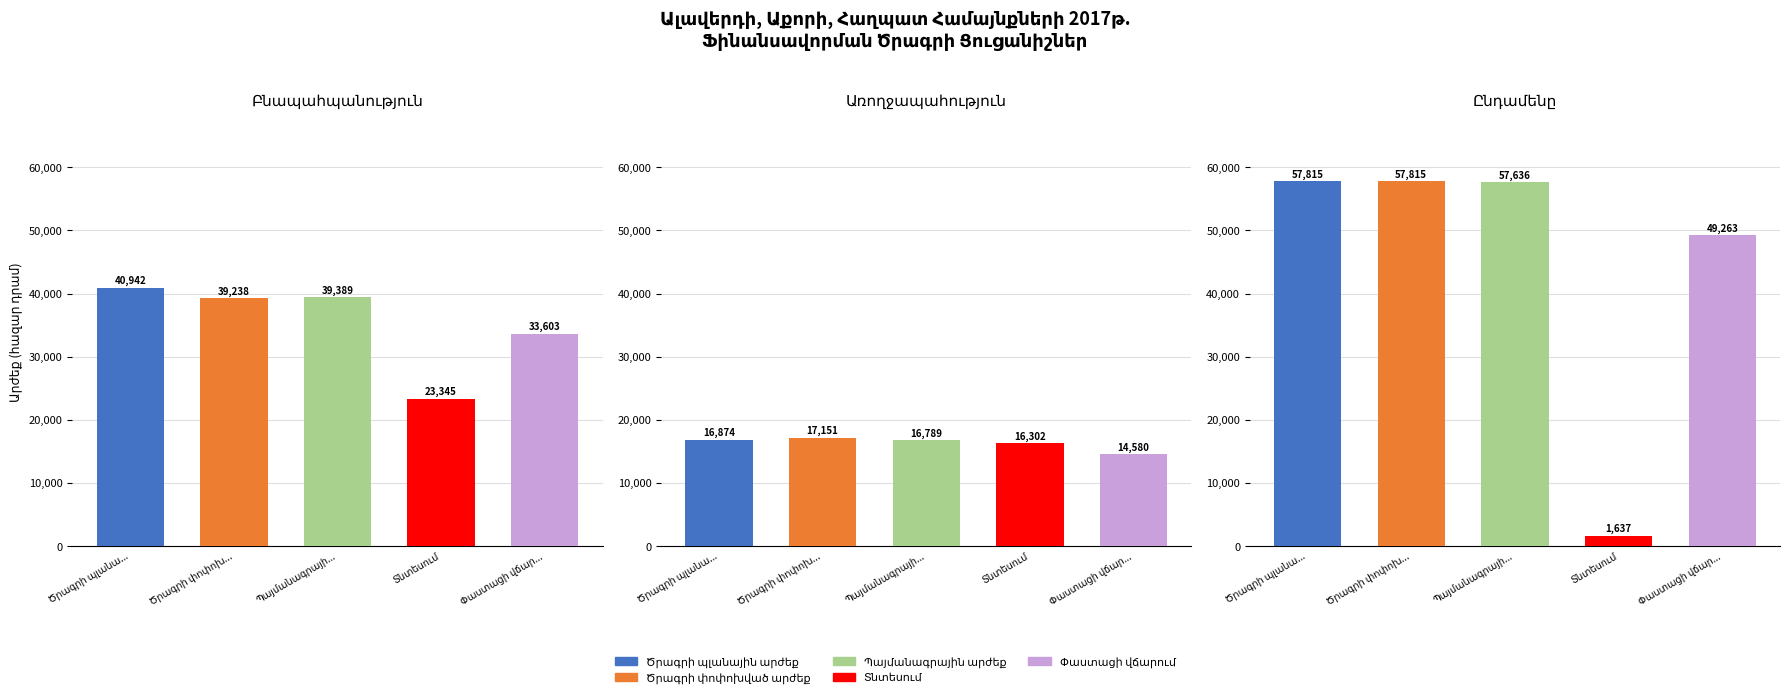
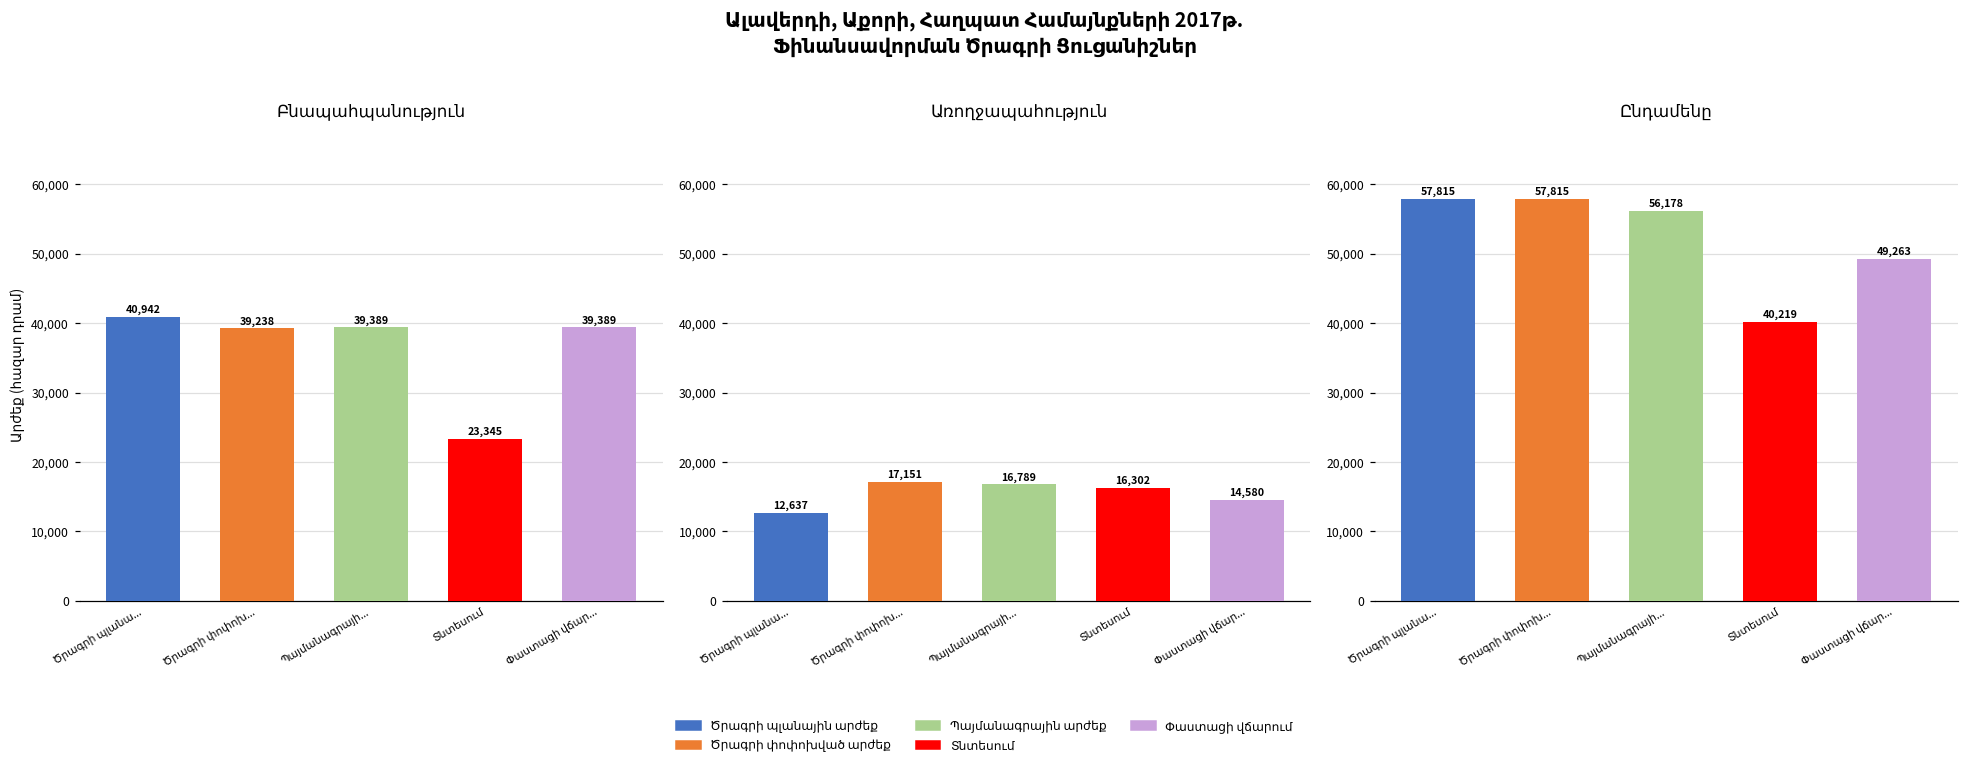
  {
    "Բնապահպանություն": {
      "Ծրագրի պլանա...": "40,942",
      "Ծրագրի փոփոխ...": "39,238",
      "Պայմանագրայի...": "39,389",
      "Տնտեսում": "23,345",
-     "Փաստացի վճար...": "33,603"
+     "Փաստացի վճար...": "39,389"
    },
    "Առողջապահություն": {
-     "Ծրագրի պլանա...": "16,874",
+     "Ծրագրի պլանա...": "12,637",
      "Ծրագրի փոփոխ...": "17,151",
      "Պայմանագրայի...": "16,789",
      "Տնտեսում": "16,302",
      "Փաստացի վճար...": "14,580"
    },
    "Ընդամենը": {
      "Ծրագրի պլանա...": "57,815",
      "Ծրագրի փոփոխ...": "57,815",
-     "Պայմանագրայի...": "57,636",
-     "Տնտեսում": "1,637",
+     "Պայմանագրայի...": "56,178",
+     "Տնտեսում": "40,219",
      "Փաստացի վճար...": "49,263"
    }
  }
